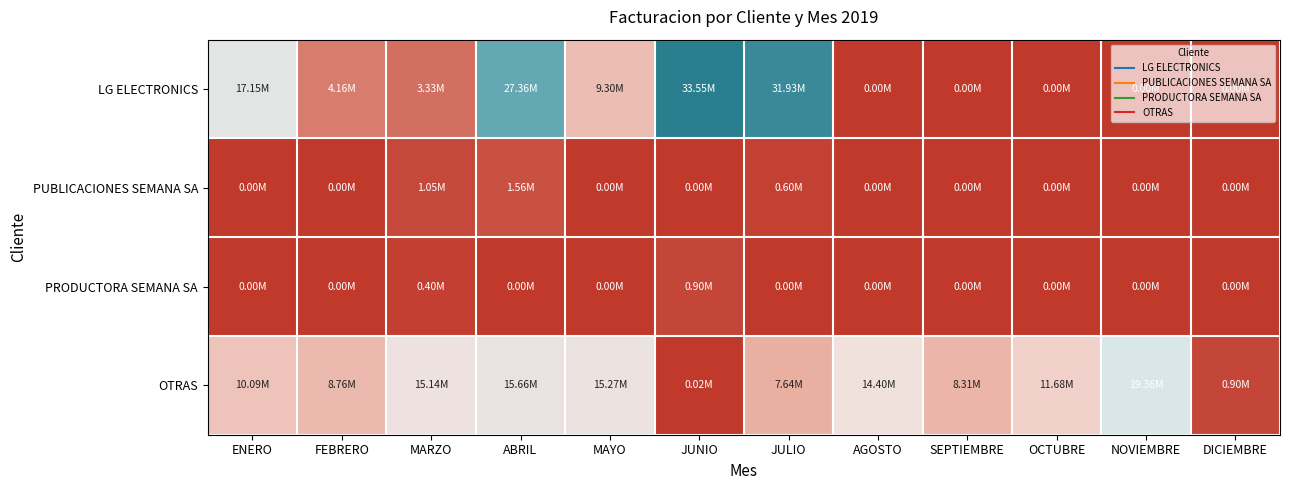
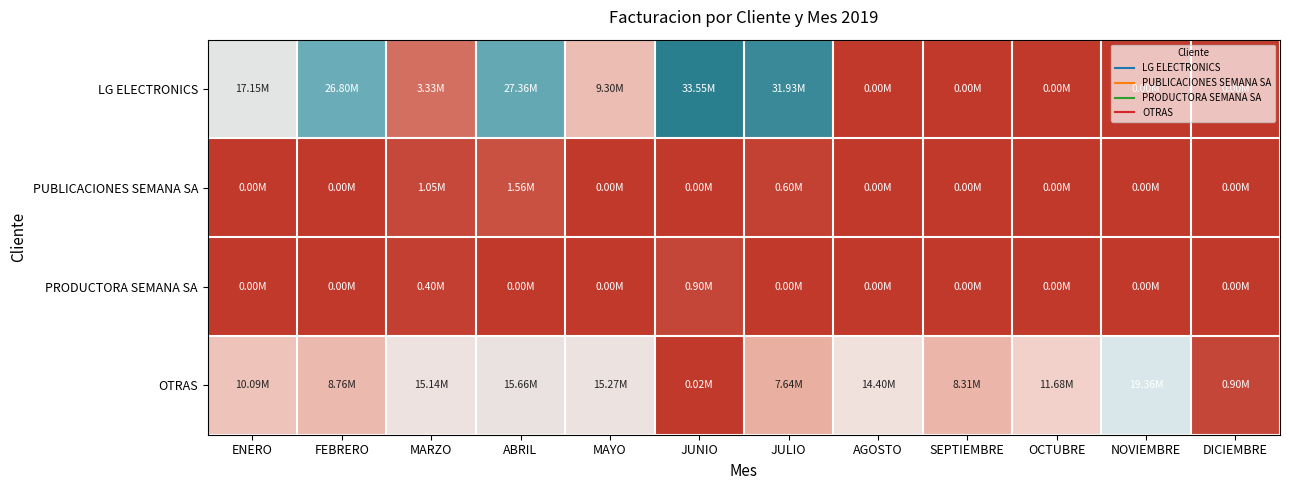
  {
    "LG ELECTRONICS": {
      "ENERO": "17.15M",
-     "FEBRERO": "4.16M",
+     "FEBRERO": "26.80M",
      "MARZO": "3.33M",
      "ABRIL": "27.36M",
      "MAYO": "9.30M",
      "JUNIO": "33.55M",
      "JULIO": "31.93M",
      "AGOSTO": "0.00M",
      "SEPTIEMBRE": "0.00M",
      "OCTUBRE": "0.00M"
    },
    "PUBLICACIONES SEMANA SA": {
      "ENERO": "0.00M",
      "FEBRERO": "0.00M",
      "MARZO": "1.05M",
      "ABRIL": "1.56M",
      "MAYO": "0.00M",
      "JUNIO": "0.00M",
      "JULIO": "0.60M",
      "AGOSTO": "0.00M",
      "SEPTIEMBRE": "0.00M",
      "OCTUBRE": "0.00M",
      "NOVIEMBRE": "0.00M",
      "DICIEMBRE": "0.00M"
    },
    "PRODUCTORA SEMANA SA": {
      "ENERO": "0.00M",
      "FEBRERO": "0.00M",
      "MARZO": "0.40M",
      "ABRIL": "0.00M",
      "MAYO": "0.00M",
      "JUNIO": "0.90M",
      "JULIO": "0.00M",
      "AGOSTO": "0.00M",
      "SEPTIEMBRE": "0.00M",
      "OCTUBRE": "0.00M",
      "NOVIEMBRE": "0.00M",
      "DICIEMBRE": "0.00M"
    },
    "OTRAS": {
      "ENERO": "10.09M",
      "FEBRERO": "8.76M",
      "MARZO": "15.14M",
      "ABRIL": "15.66M",
      "MAYO": "15.27M",
      "JUNIO": "0.02M",
      "JULIO": "7.64M",
      "AGOSTO": "14.40M",
      "SEPTIEMBRE": "8.31M",
      "OCTUBRE": "11.68M",
      "DICIEMBRE": "0.90M"
    }
  }
